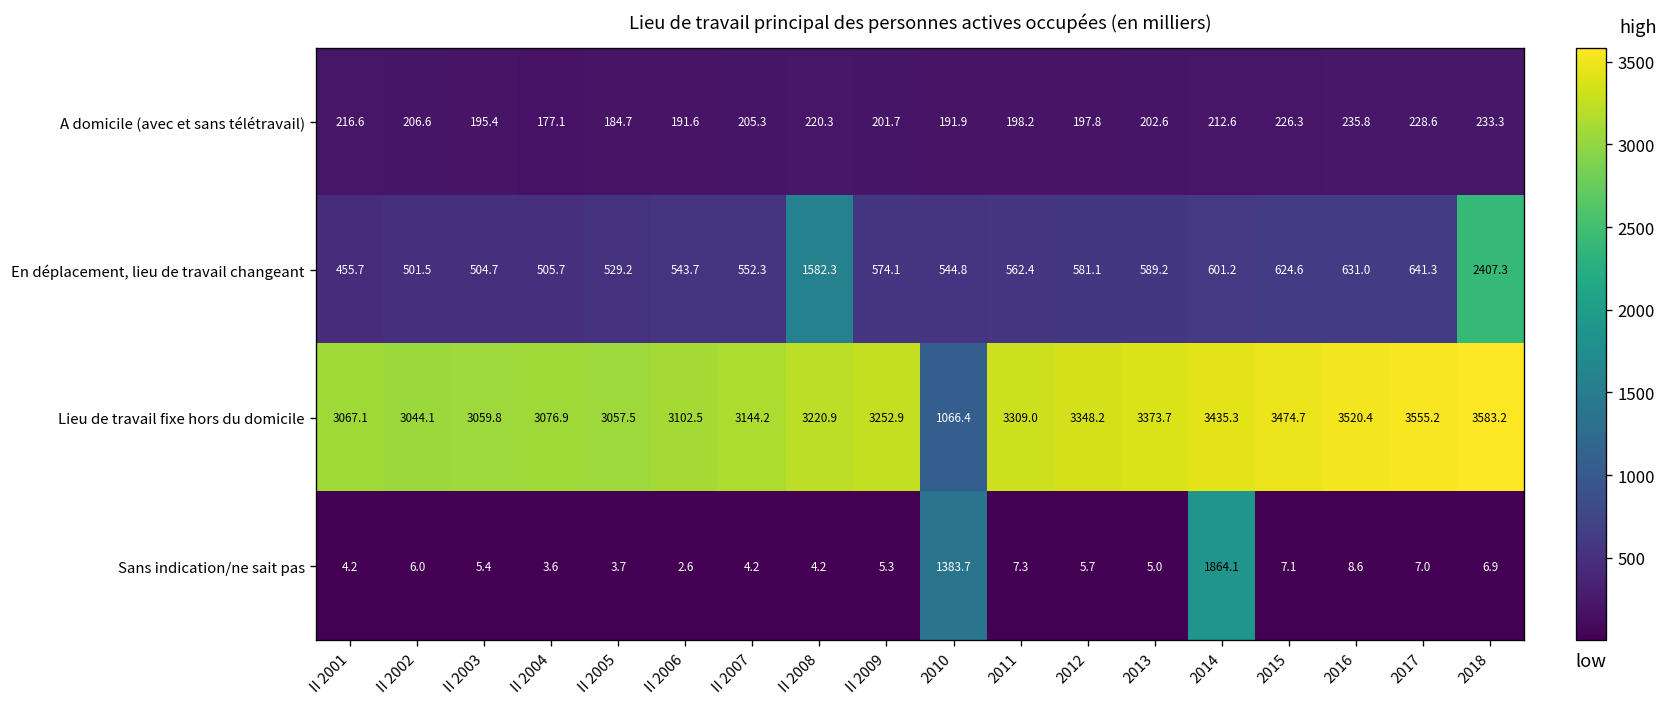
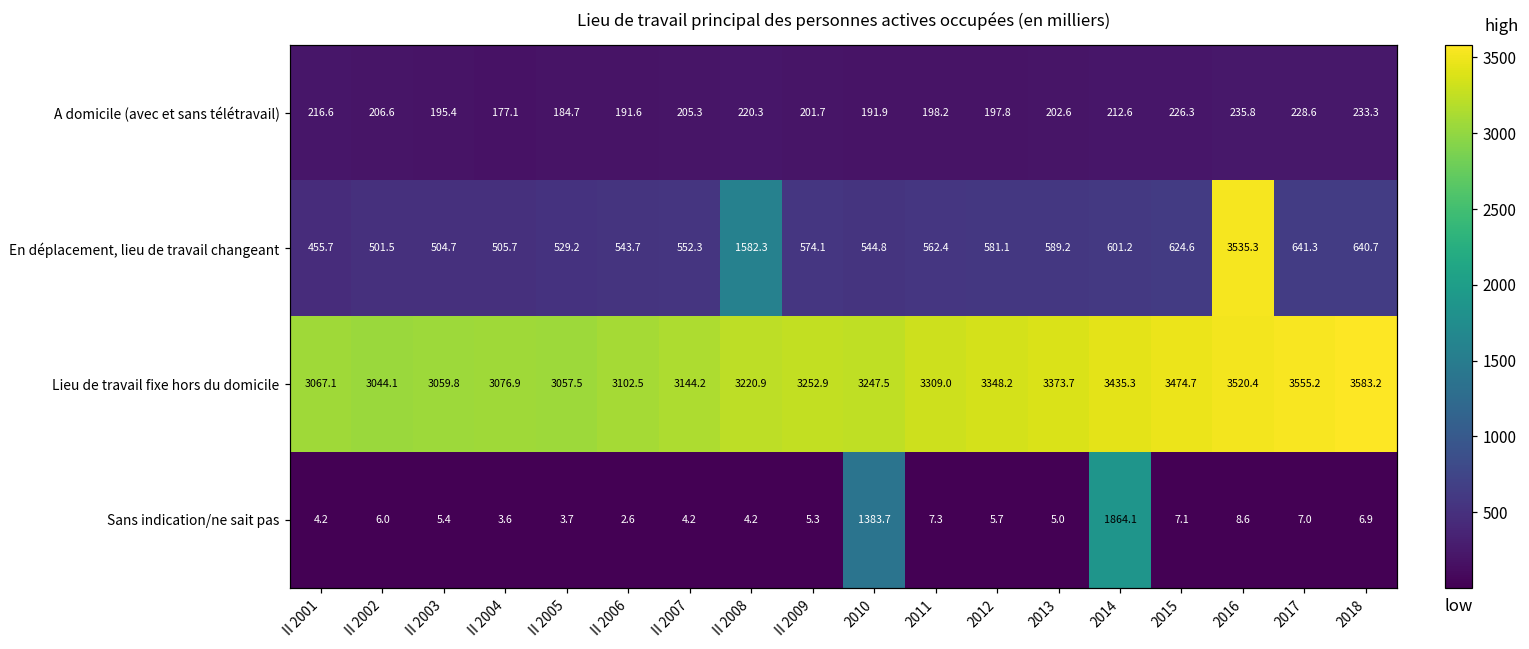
  {
    "A domicile (avec et sans télétravail)": {
      "II 2001": 216.6,
      "II 2002": 206.6,
      "II 2003": 195.4,
      "II 2004": 177.1,
      "II 2005": 184.7,
      "II 2006": 191.6,
      "II 2007": 205.3,
      "II 2008": 220.3,
      "II 2009": 201.7,
      "2010": 191.9,
      "2011": 198.2,
      "2012": 197.8,
      "2013": 202.6,
      "2014": 212.6,
      "2015": 226.3,
      "2016": 235.8,
      "2017": 228.6,
      "2018": 233.3
    },
    "En déplacement, lieu de travail changeant": {
      "II 2001": 455.7,
      "II 2002": 501.5,
      "II 2003": 504.7,
      "II 2004": 505.7,
      "II 2005": 529.2,
      "II 2006": 543.7,
      "II 2007": 552.3,
      "II 2008": 1582.3,
      "II 2009": 574.1,
      "2010": 544.8,
      "2011": 562.4,
      "2012": 581.1,
      "2013": 589.2,
      "2014": 601.2,
      "2015": 624.6,
-     "2016": 631.0,
+     "2016": 3535.3,
      "2017": 641.3,
-     "2018": 2407.3
+     "2018": 640.7
    },
    "Lieu de travail fixe hors du domicile": {
      "II 2001": 3067.1,
      "II 2002": 3044.1,
      "II 2003": 3059.8,
      "II 2004": 3076.9,
      "II 2005": 3057.5,
      "II 2006": 3102.5,
      "II 2007": 3144.2,
      "II 2008": 3220.9,
      "II 2009": 3252.9,
-     "2010": 1066.4,
+     "2010": 3247.5,
      "2011": 3309.0,
      "2012": 3348.2,
      "2013": 3373.7,
      "2014": 3435.3,
      "2015": 3474.7,
      "2016": 3520.4,
      "2017": 3555.2,
      "2018": 3583.2
    },
    "Sans indication/ne sait pas": {
      "II 2001": 4.2,
      "II 2002": 6.0,
      "II 2003": 5.4,
      "II 2004": 3.6,
      "II 2005": 3.7,
      "II 2006": 2.6,
      "II 2007": 4.2,
      "II 2008": 4.2,
      "II 2009": 5.3,
      "2010": 1383.7,
      "2011": 7.3,
      "2012": 5.7,
      "2013": 5.0,
      "2014": 1864.1,
      "2015": 7.1,
      "2016": 8.6,
      "2017": 7.0,
      "2018": 6.9
    }
  }
